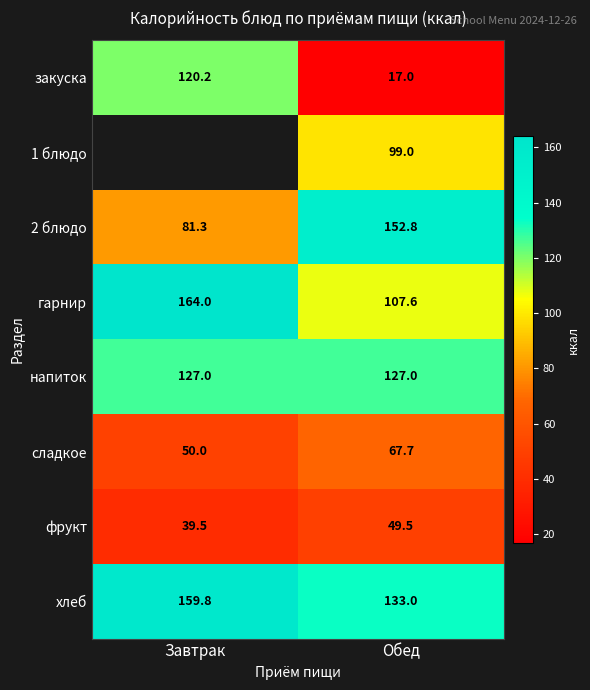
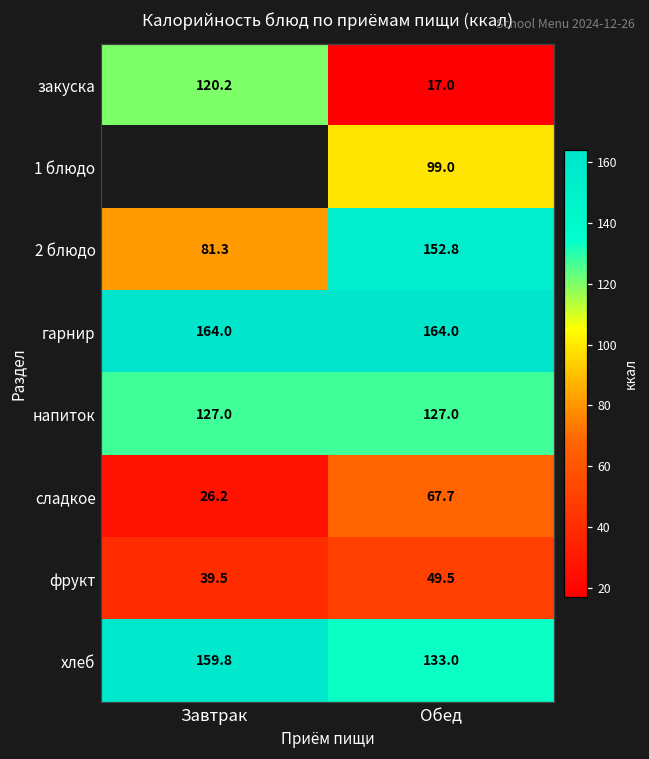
  {
    "закуска": {
      "Завтрак": 120.2,
      "Обед": 17.0
    },
    "1 блюдо": {
      "Обед": 99.0
    },
    "2 блюдо": {
      "Завтрак": 81.3,
      "Обед": 152.8
    },
    "гарнир": {
      "Завтрак": 164.0,
-     "Обед": 107.6
+     "Обед": 164.0
    },
    "напиток": {
      "Завтрак": 127.0,
      "Обед": 127.0
    },
    "сладкое": {
-     "Завтрак": 50.0,
+     "Завтрак": 26.2,
      "Обед": 67.7
    },
    "фрукт": {
      "Завтрак": 39.5,
      "Обед": 49.5
    },
    "хлеб": {
      "Завтрак": 159.8,
      "Обед": 133.0
    }
  }
